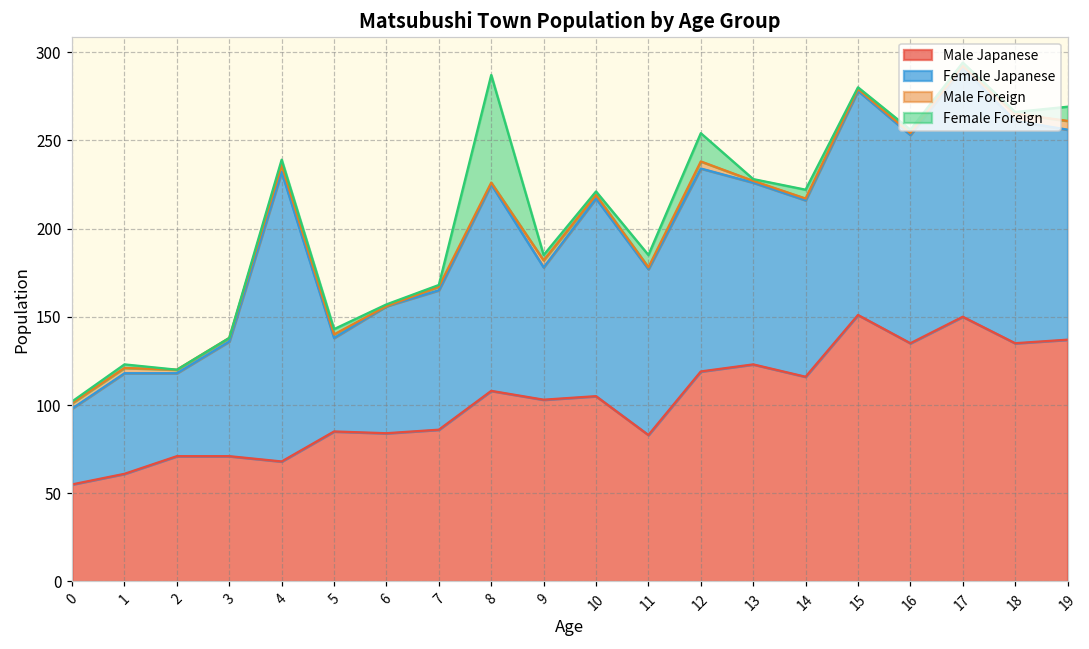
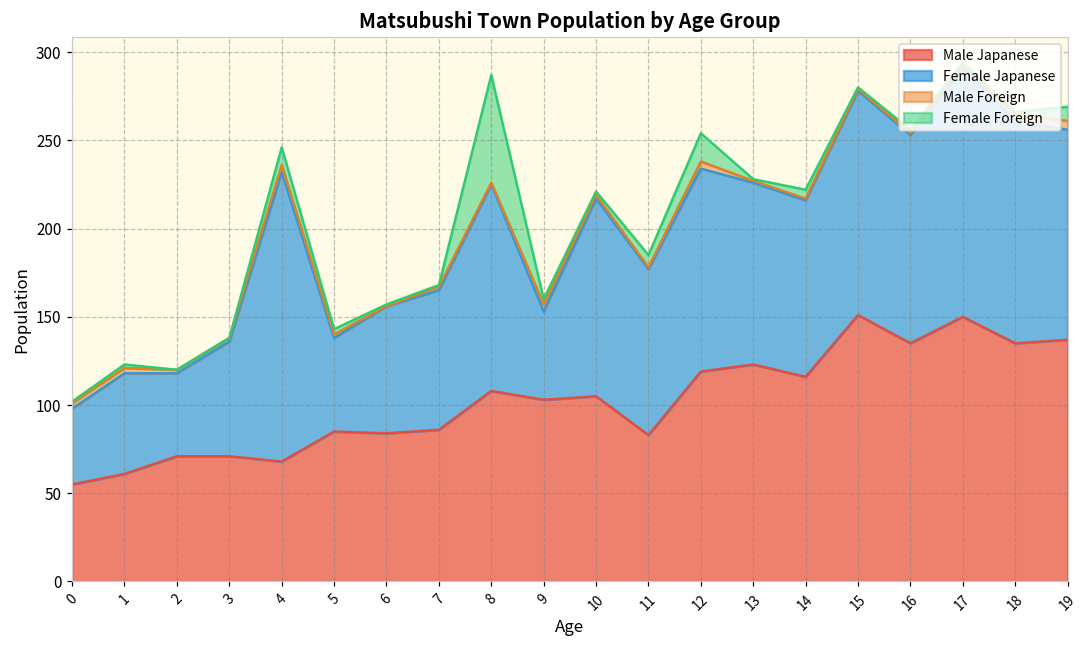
  {
    "Female Japanese": {
      "0": 43,
      "1": 57,
      "2": 47,
      "3": 65,
      "4": 164,
      "5": 53,
      "7": 79,
-     "9": 75,
+     "9": 50,
      "10": 112,
      "12": 115,
      "19": 119
    },
    "Female Foreign": {
      "1": 2,
-     "4": 3,
+     "4": 10,
      "5": 3,
      "8": 61,
      "9": 3,
      "10": 2,
      "11": 7,
      "12": 16,
      "14": 5,
      "19": 8
    }
  }
